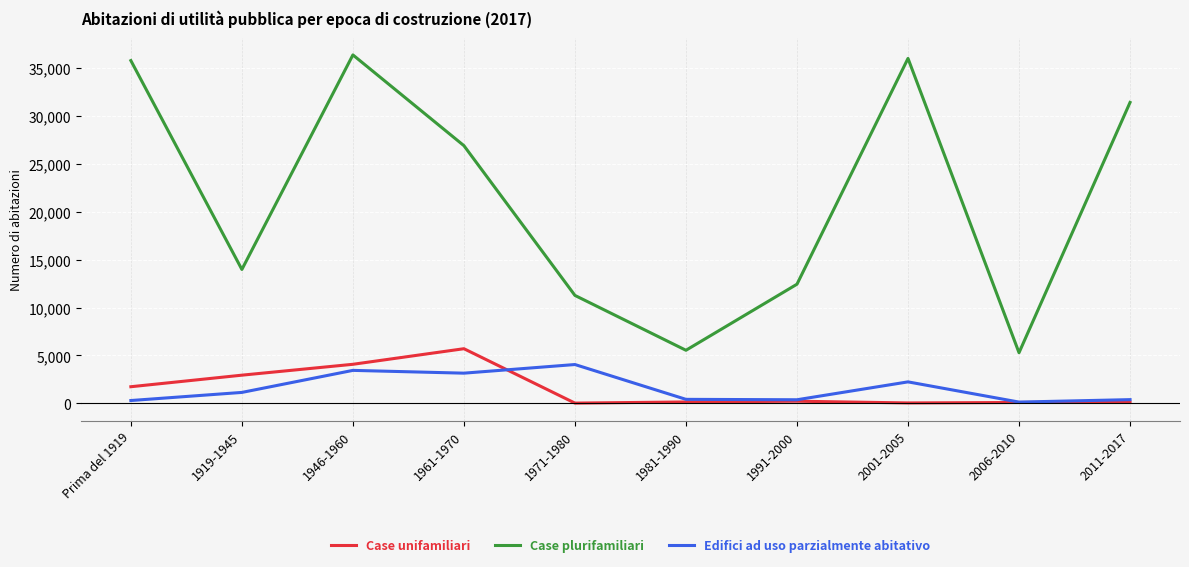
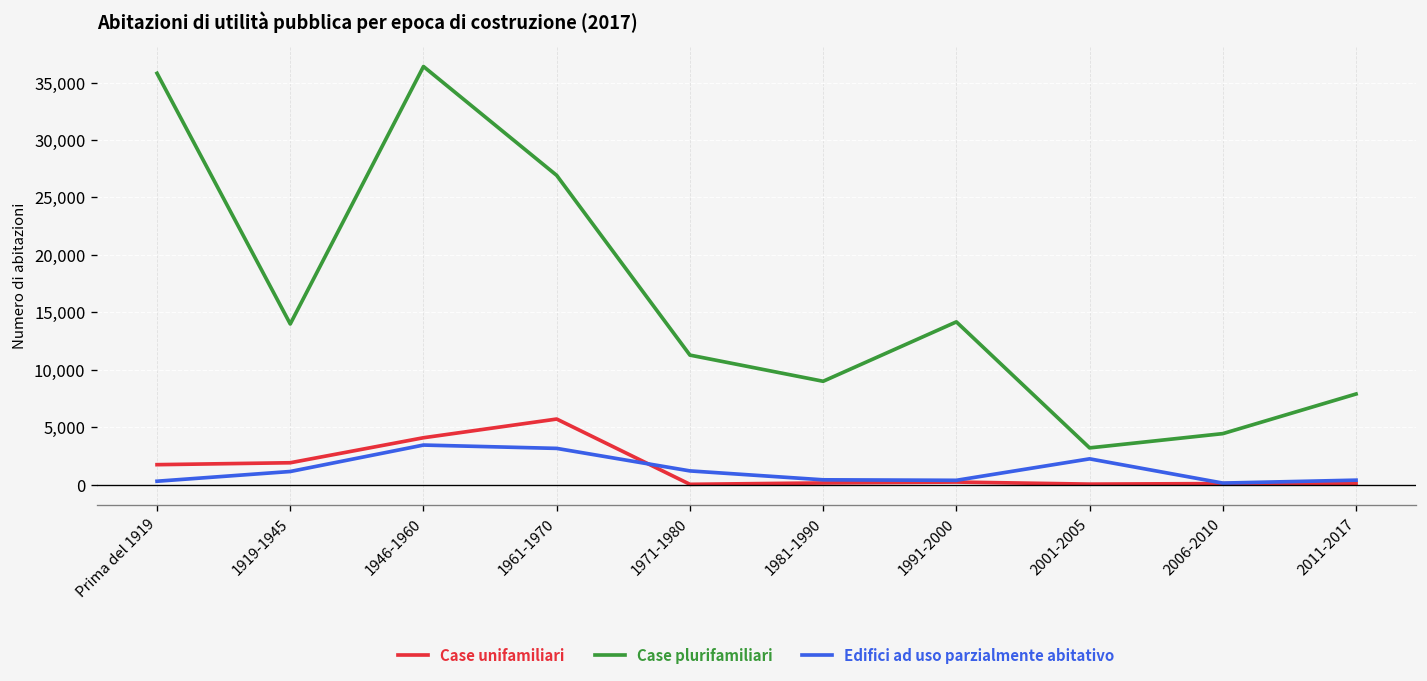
  {
    "Case unifamiliari": {
      "Prima del 1919": "2,000",
-     "1919-1945": "3,000",
+     "1919-1945": "2,000",
      "1946-1960": "4,000",
      "1961-1970": "6,000",
      "1971-1980": "0",
      "1981-1990": "0",
      "2001-2005": "0",
      "2011-2017": "0"
    },
    "Case plurifamiliari": {
      "Prima del 1919": "36,000",
      "1919-1945": "14,000",
      "1946-1960": "36,000",
      "1961-1970": "27,000",
      "1971-1980": "11,000",
-     "1981-1990": "6,000",
-     "1991-2000": "12,000",
-     "2001-2005": "36,000",
-     "2006-2010": "5,000",
-     "2011-2017": "31,000"
+     "1981-1990": "9,000",
+     "1991-2000": "14,000",
+     "2001-2005": "3,000",
+     "2006-2010": "4,000",
+     "2011-2017": "8,000"
    },
    "Edifici ad uso parzialmente abitativo": {
      "Prima del 1919": "0",
      "1919-1945": "1,000",
      "1946-1960": "3,000",
      "1961-1970": "3,000",
-     "1971-1980": "4,000",
+     "1971-1980": "1,000",
      "1981-1990": "0",
      "2001-2005": "2,000",
      "2011-2017": "0"
    }
  }
